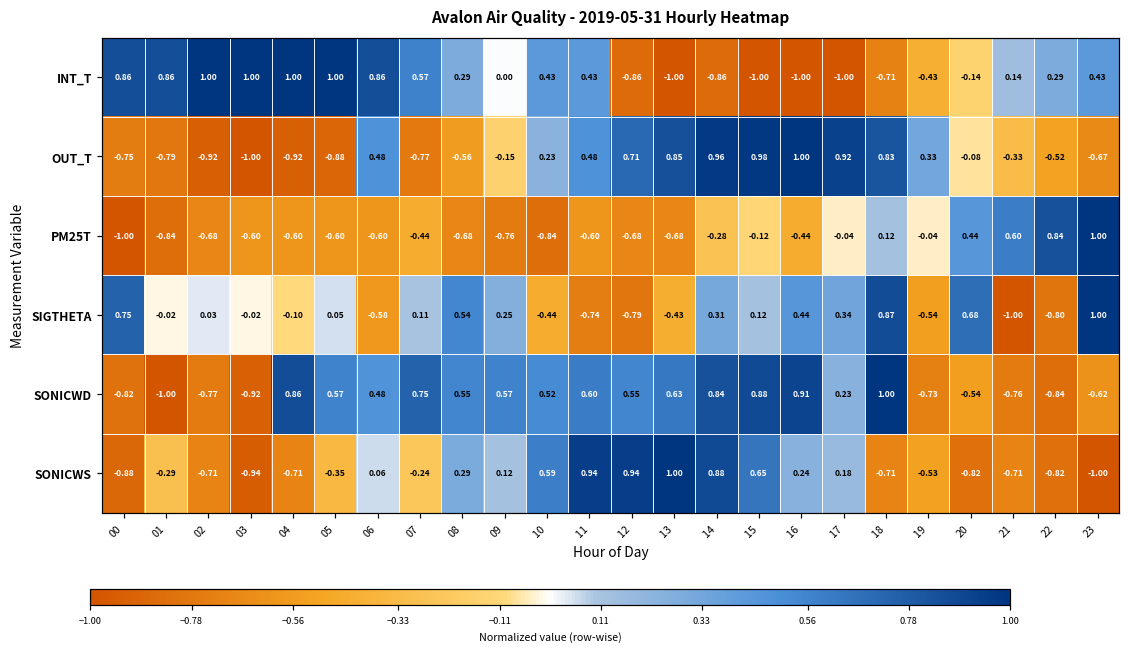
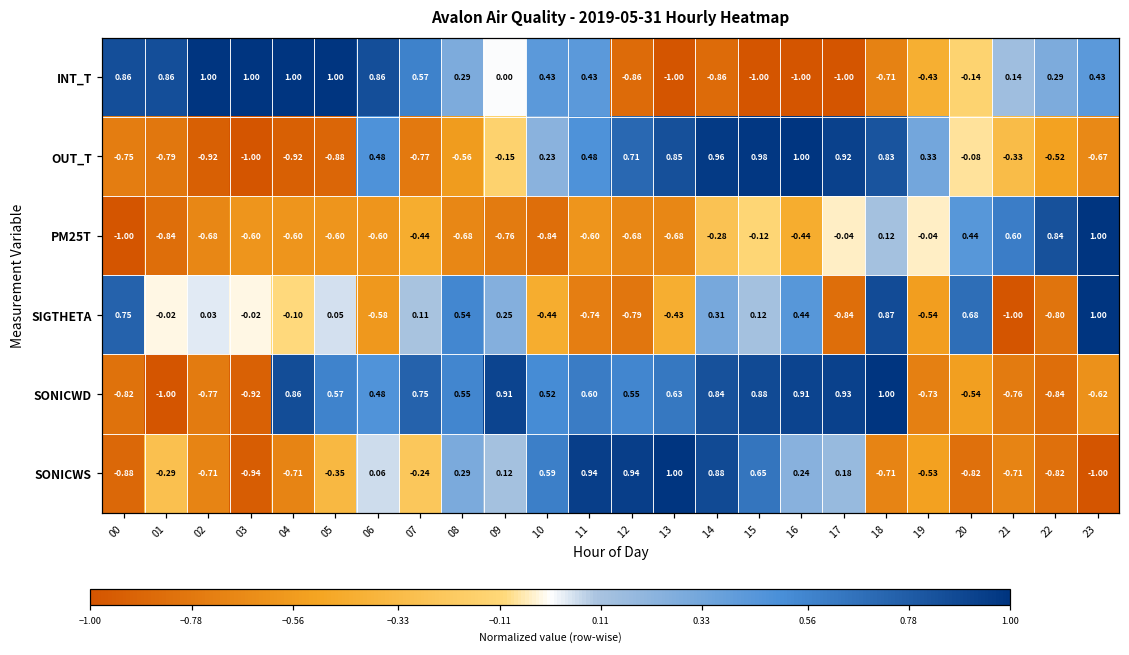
  {
    "INT_T": {
      "00": 0.86,
      "01": 0.86,
      "02": 1.00,
      "03": 1.00,
      "04": 1.00,
      "05": 1.00,
      "06": 0.86,
      "07": 0.57,
      "08": 0.29,
      "09": 0.00,
      "10": 0.43,
      "11": 0.43,
      "12": -0.86,
      "13": -1.00,
      "14": -0.86,
      "15": -1.00,
      "16": -1.00,
      "17": -1.00,
      "18": -0.71,
      "19": -0.43,
      "20": -0.14,
      "21": 0.14,
      "22": 0.29,
      "23": 0.43
    },
    "OUT_T": {
      "00": -0.75,
      "01": -0.79,
      "02": -0.92,
      "03": -1.00,
      "04": -0.92,
      "05": -0.88,
      "06": 0.48,
      "07": -0.77,
      "08": -0.56,
      "09": -0.15,
      "10": 0.23,
      "11": 0.48,
      "12": 0.71,
      "13": 0.85,
      "14": 0.96,
      "15": 0.98,
      "16": 1.00,
      "17": 0.92,
      "18": 0.83,
      "19": 0.33,
      "20": -0.08,
      "21": -0.33,
      "22": -0.52,
      "23": -0.67
    },
    "PM25T": {
      "00": -1.00,
      "01": -0.84,
      "02": -0.68,
      "03": -0.60,
      "04": -0.60,
      "05": -0.60,
      "06": -0.60,
      "07": -0.44,
      "08": -0.68,
      "09": -0.76,
      "10": -0.84,
      "11": -0.60,
      "12": -0.68,
      "13": -0.68,
      "14": -0.28,
      "15": -0.12,
      "16": -0.44,
      "17": -0.04,
      "18": 0.12,
      "19": -0.04,
      "20": 0.44,
      "21": 0.60,
      "22": 0.84,
      "23": 1.00
    },
    "SIGTHETA": {
      "00": 0.75,
      "01": -0.02,
      "02": 0.03,
      "03": -0.02,
      "04": -0.10,
      "05": 0.05,
      "06": -0.58,
      "07": 0.11,
      "08": 0.54,
      "09": 0.25,
      "10": -0.44,
      "11": -0.74,
      "12": -0.79,
      "13": -0.43,
      "14": 0.31,
      "15": 0.12,
      "16": 0.44,
-     "17": 0.34,
+     "17": -0.84,
      "18": 0.87,
      "19": -0.54,
      "20": 0.68,
      "21": -1.00,
      "22": -0.80,
      "23": 1.00
    },
    "SONICWD": {
      "00": -0.82,
      "01": -1.00,
      "02": -0.77,
      "03": -0.92,
      "04": 0.86,
      "05": 0.57,
      "06": 0.48,
      "07": 0.75,
      "08": 0.55,
-     "09": 0.57,
+     "09": 0.91,
      "10": 0.52,
      "11": 0.60,
      "12": 0.55,
      "13": 0.63,
      "14": 0.84,
      "15": 0.88,
      "16": 0.91,
-     "17": 0.23,
+     "17": 0.93,
      "18": 1.00,
      "19": -0.73,
      "20": -0.54,
      "21": -0.76,
      "22": -0.84,
      "23": -0.62
    },
    "SONICWS": {
      "00": -0.88,
      "01": -0.29,
      "02": -0.71,
      "03": -0.94,
      "04": -0.71,
      "05": -0.35,
      "06": 0.06,
      "07": -0.24,
      "08": 0.29,
      "09": 0.12,
      "10": 0.59,
      "11": 0.94,
      "12": 0.94,
      "13": 1.00,
      "14": 0.88,
      "15": 0.65,
      "16": 0.24,
      "17": 0.18,
      "18": -0.71,
      "19": -0.53,
      "20": -0.82,
      "21": -0.71,
      "22": -0.82,
      "23": -1.00
    }
  }
